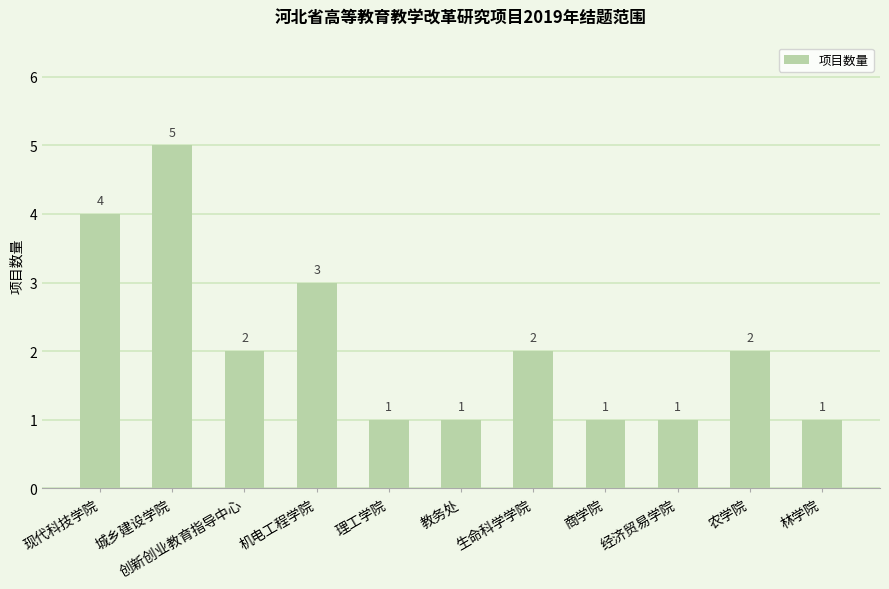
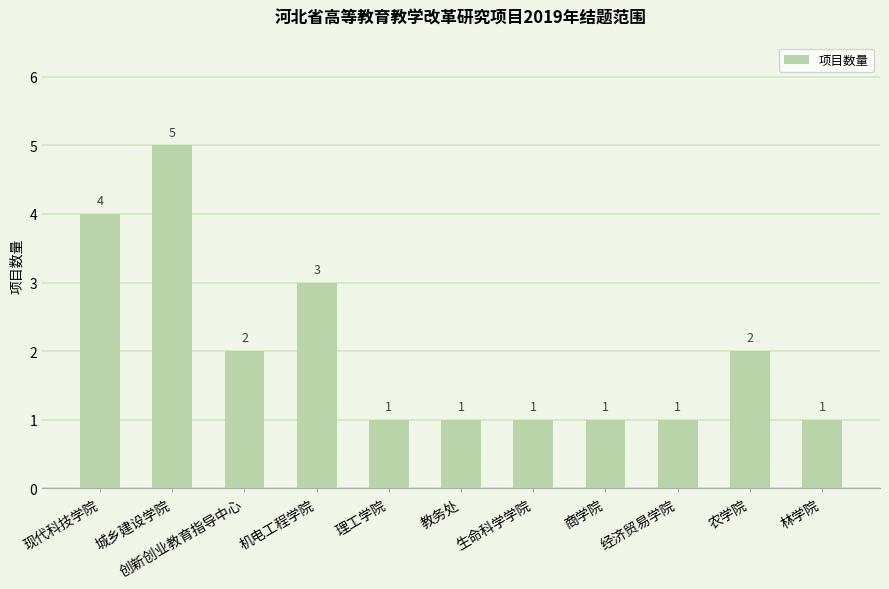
  {
    "现代科技学院": 4,
    "城乡建设学院": 5,
    "创新创业教育指导中心": 2,
    "机电工程学院": 3,
    "理工学院": 1,
    "教务处": 1,
-   "生命科学学院": 2,
+   "生命科学学院": 1,
    "商学院": 1,
    "经济贸易学院": 1,
    "农学院": 2,
    "林学院": 1
  }
